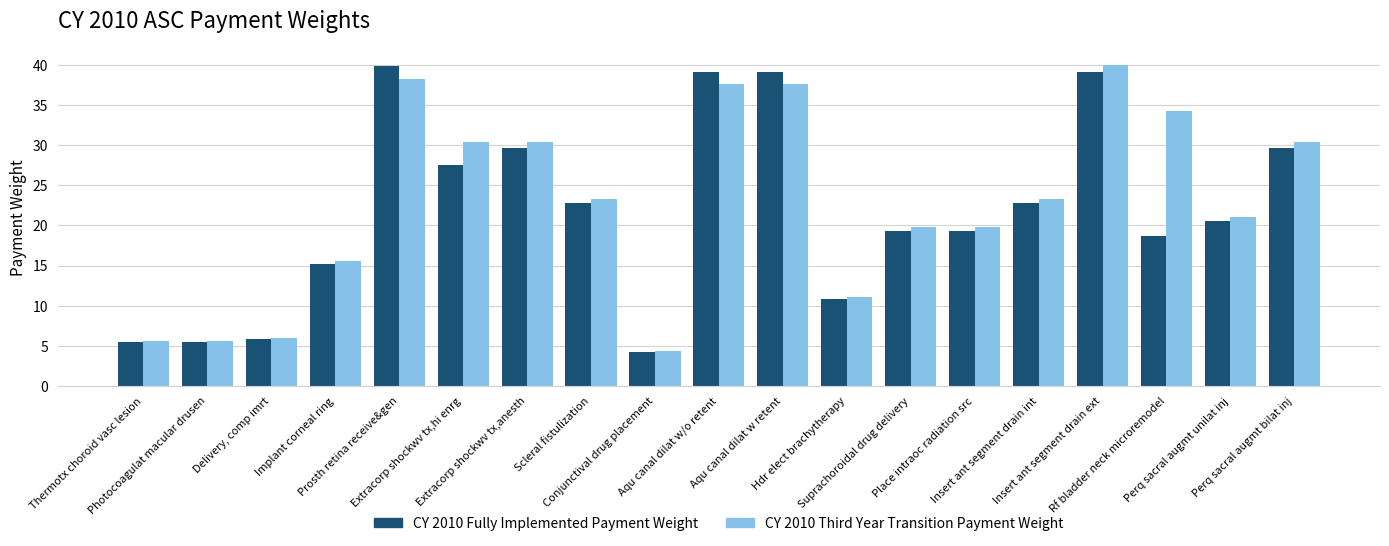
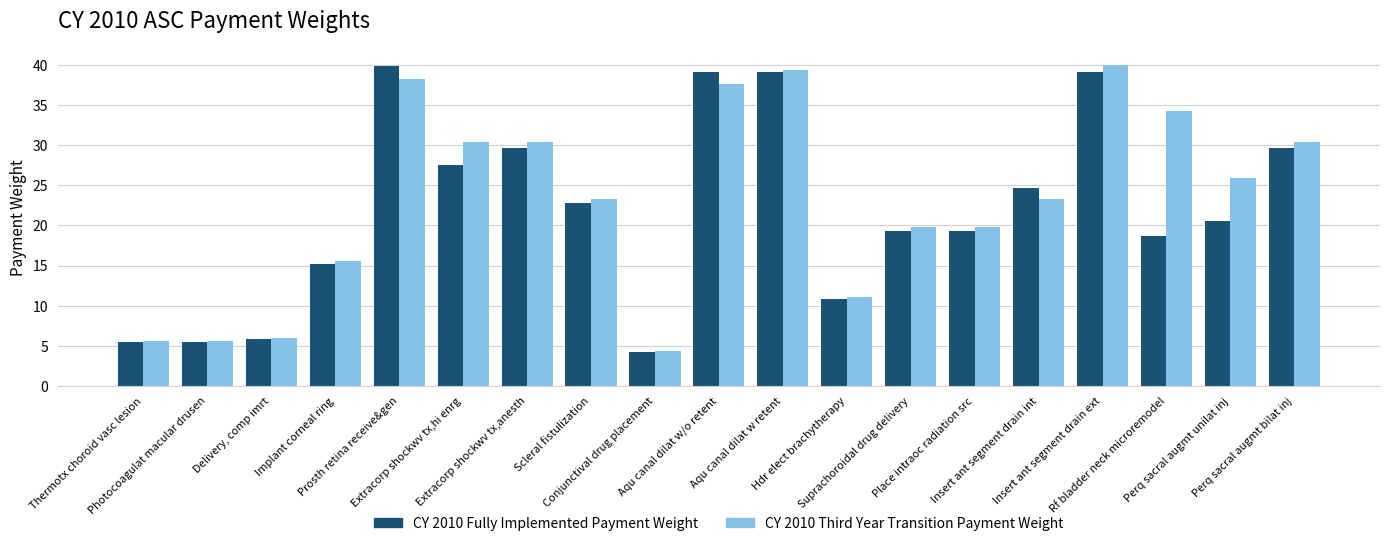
  {
    "CY 2010 Fully Implemented Payment Weight": {
      "Thermotx choroid vasc lesion": 5,
      "Photocoagulat macular drusen": 5,
      "Delivery, comp imrt": 6,
      "Implant corneal ring": 15,
      "Prosth retina receive&gen": 40,
      "Extracorp shockwv tx,hi enrg": 28,
      "Extracorp shockwv tx,anesth": 30,
      "Scleral fistulization": 23,
      "Conjunctival drug placement": 4,
      "Aqu canal dilat w/o retent": 39,
      "Aqu canal dilat w retent": 39,
      "Hdr elect brachytherapy": 11,
      "Suprachoroidal drug delivery": 19,
      "Place intraoc radiation src": 19,
-     "Insert ant segment drain int": 23,
+     "Insert ant segment drain int": 25,
      "Insert ant segment drain ext": 39,
      "Rf bladder neck microremodel": 19,
      "Perq sacral augmt unilat inj": 21,
      "Perq sacral augmt bilat inj": 30
    },
    "CY 2010 Third Year Transition Payment Weight": {
      "Thermotx choroid vasc lesion": 6,
      "Photocoagulat macular drusen": 6,
      "Delivery, comp imrt": 6,
      "Implant corneal ring": 16,
      "Prosth retina receive&gen": 38,
      "Extracorp shockwv tx,hi enrg": 30,
      "Extracorp shockwv tx,anesth": 30,
      "Scleral fistulization": 23,
      "Conjunctival drug placement": 4,
      "Aqu canal dilat w/o retent": 38,
-     "Aqu canal dilat w retent": 38,
+     "Aqu canal dilat w retent": 39,
      "Hdr elect brachytherapy": 11,
      "Suprachoroidal drug delivery": 20,
      "Place intraoc radiation src": 20,
      "Insert ant segment drain int": 23,
      "Insert ant segment drain ext": 40,
      "Rf bladder neck microremodel": 34,
-     "Perq sacral augmt unilat inj": 21,
+     "Perq sacral augmt unilat inj": 26,
      "Perq sacral augmt bilat inj": 30
    }
  }
